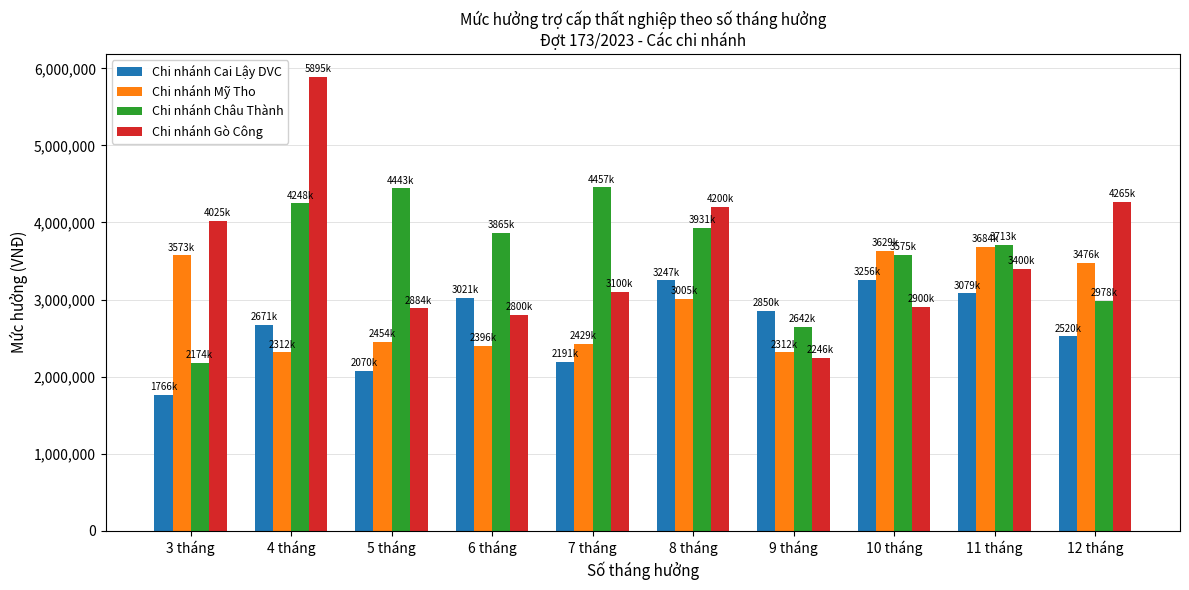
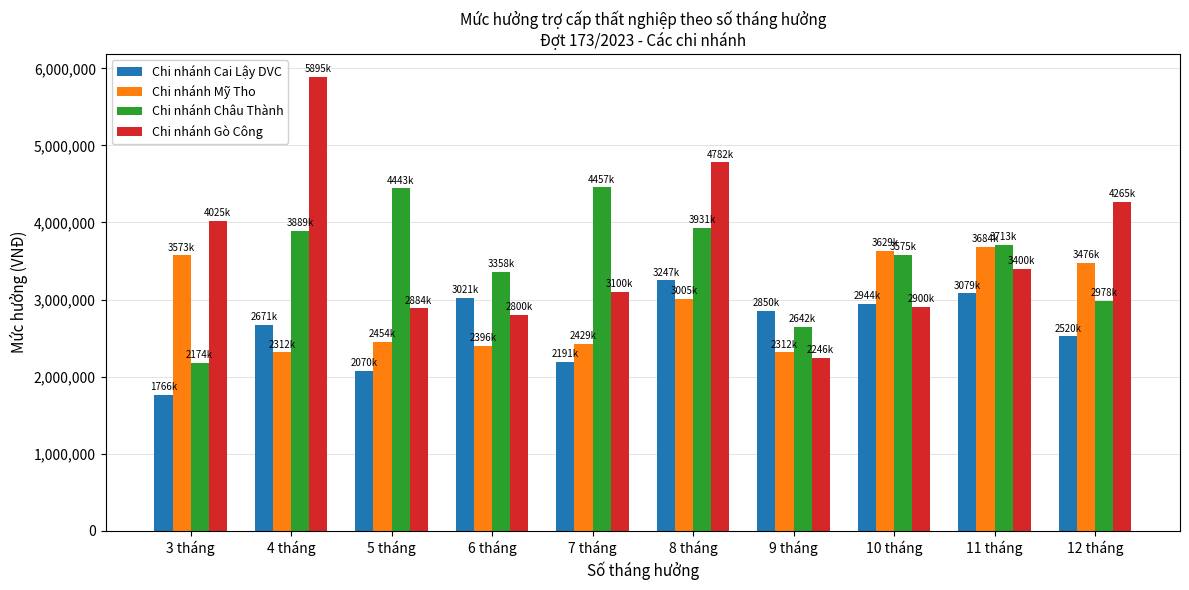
  {
    "Chi nhánh Cai Lậy DVC": {
      "3 tháng": "1766k",
      "4 tháng": "2671k",
      "5 tháng": "2070k",
      "6 tháng": "3021k",
      "7 tháng": "2191k",
      "8 tháng": "3247k",
      "9 tháng": "2850k",
-     "10 tháng": "3256k",
+     "10 tháng": "2944k",
      "11 tháng": "3079k",
      "12 tháng": "2520k"
    },
    "Chi nhánh Mỹ Tho": {
      "3 tháng": "3573k",
      "4 tháng": "2312k",
      "5 tháng": "2454k",
      "6 tháng": "2396k",
      "7 tháng": "2429k",
      "8 tháng": "3005k",
      "9 tháng": "2312k",
      "12 tháng": "3476k"
    },
    "Chi nhánh Châu Thành": {
      "3 tháng": "2174k",
-     "4 tháng": "4248k",
+     "4 tháng": "3889k",
      "5 tháng": "4443k",
-     "6 tháng": "3865k",
+     "6 tháng": "3358k",
      "7 tháng": "4457k",
      "8 tháng": "3931k",
      "9 tháng": "2642k",
      "12 tháng": "2978k"
    },
    "Chi nhánh Gò Công": {
      "3 tháng": "4025k",
      "4 tháng": "5895k",
      "5 tháng": "2884k",
      "6 tháng": "2800k",
      "7 tháng": "3100k",
-     "8 tháng": "4200k",
+     "8 tháng": "4782k",
      "9 tháng": "2246k",
      "10 tháng": "2900k",
      "11 tháng": "3400k",
      "12 tháng": "4265k"
    }
  }
